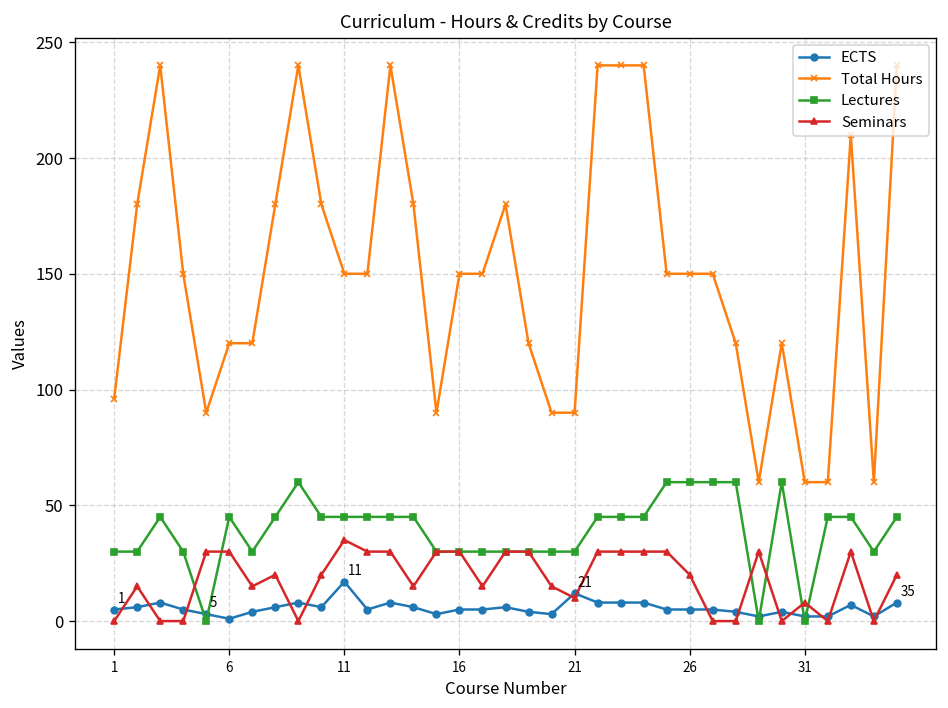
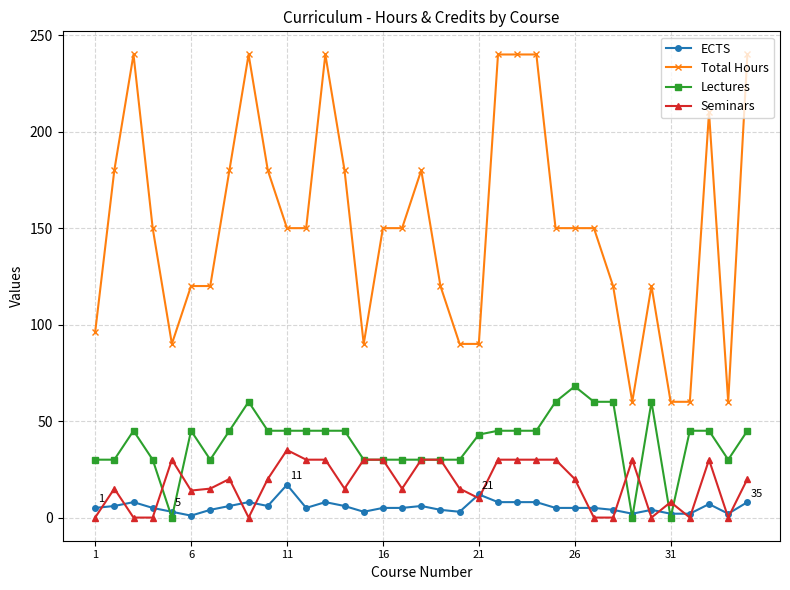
  {
    "ECTS": {
      "6": 1,
      "16": 5,
      "26": 5,
      "31": 2
    },
    "Total Hours": {
      "1": 96,
      "6": 120,
      "11": 150,
      "16": 150,
      "21": 90,
      "26": 150,
      "31": 60
    },
    "Lectures": {
      "1": 30,
      "6": 45,
      "11": 45,
-     "21": 30,
-     "26": 60,
+     "21": 43,
+     "26": 68,
      "31": 0
    },
    "Seminars": {
      "1": 0,
-     "6": 30,
+     "6": 14,
      "11": 35,
      "21": 10,
      "26": 20,
      "31": 8
    }
  }
